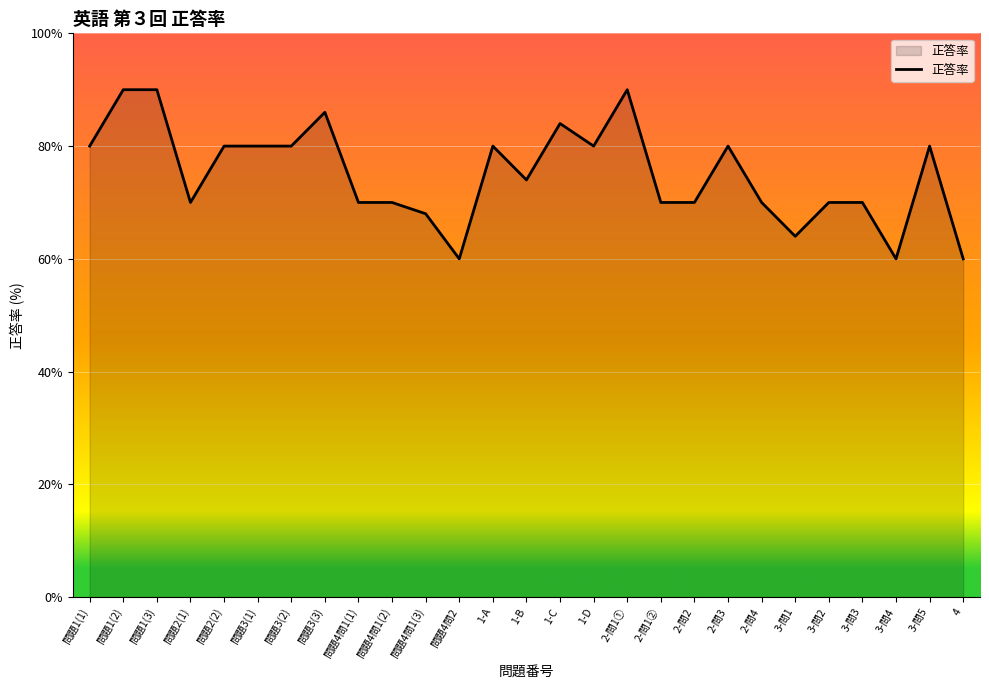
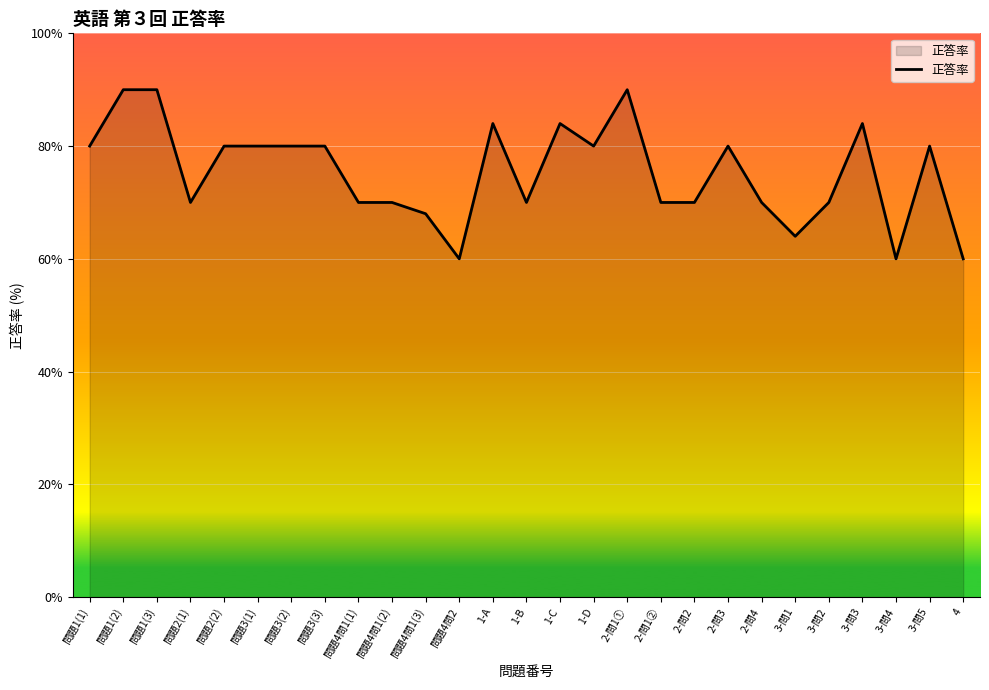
  {
    "問題1(1)": "80%",
    "問題1(2)": "90%",
    "問題1(3)": "90%",
    "問題2(1)": "70%",
    "問題2(2)": "80%",
    "問題3(1)": "80%",
    "問題3(2)": "80%",
-   "問題3(3)": "86%",
+   "問題3(3)": "80%",
    "問題4問1(1)": "70%",
    "問題4問1(2)": "70%",
    "問題4問1(3)": "68%",
    "問題4問2": "60%",
-   "1-A": "80%",
-   "1-B": "74%",
+   "1-A": "84%",
+   "1-B": "70%",
    "1-C": "84%",
    "1-D": "80%",
    "2-問1①": "90%",
    "2-問1②": "70%",
    "2-問2": "70%",
    "2-問3": "80%",
    "2-問4": "70%",
    "3-問1": "64%",
    "3-問2": "70%",
-   "3-問3": "70%",
+   "3-問3": "84%",
    "3-問4": "60%",
    "3-問5": "80%",
    "4": "60%"
  }
